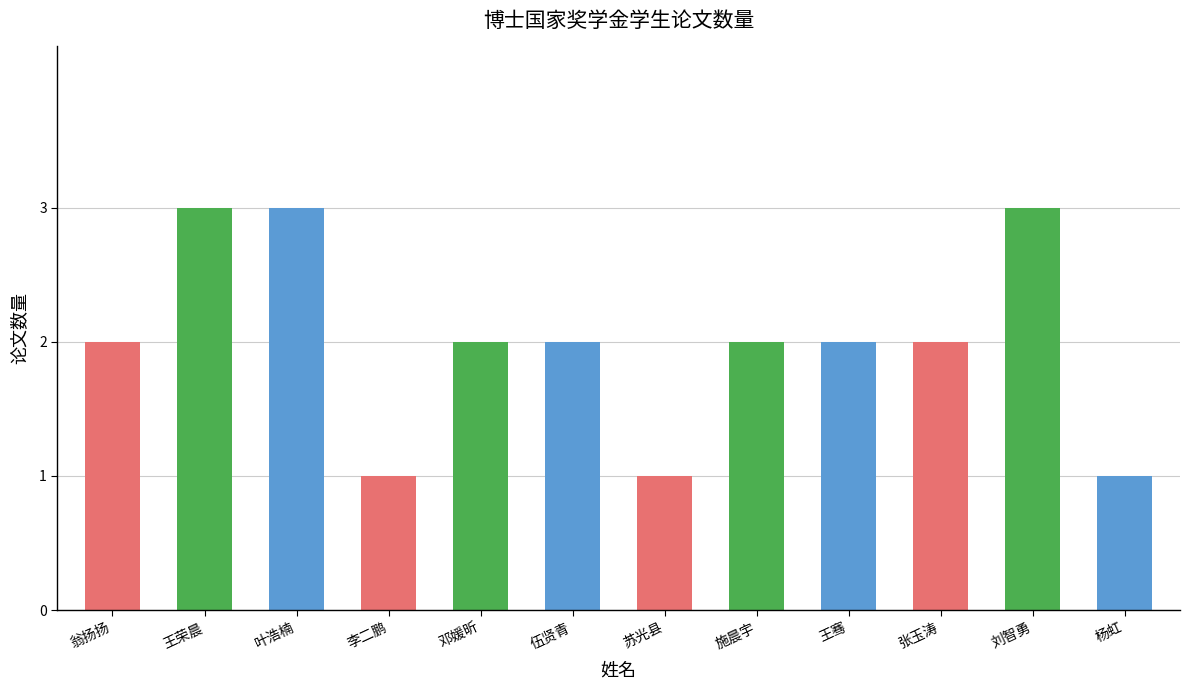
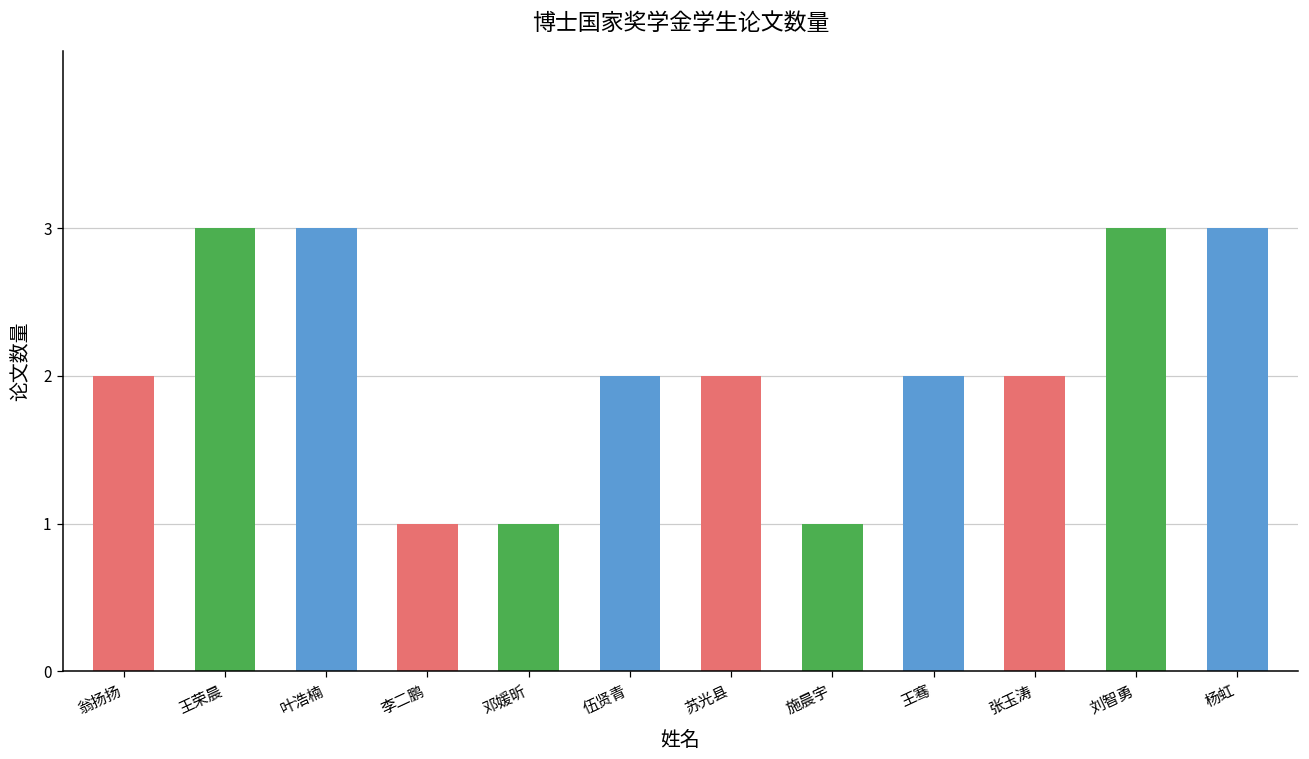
  {
    "翁扬扬": 2,
    "王荣晨": 3,
    "叶浩楠": 3,
    "李二鹏": 1,
-   "邓媛昕": 2,
+   "邓媛昕": 1,
    "伍贤青": 2,
-   "苏光县": 1,
-   "施晨宇": 2,
+   "苏光县": 2,
+   "施晨宇": 1,
    "王骞": 2,
    "张玉涛": 2,
    "刘智勇": 3,
-   "杨虹": 1
+   "杨虹": 3
  }
